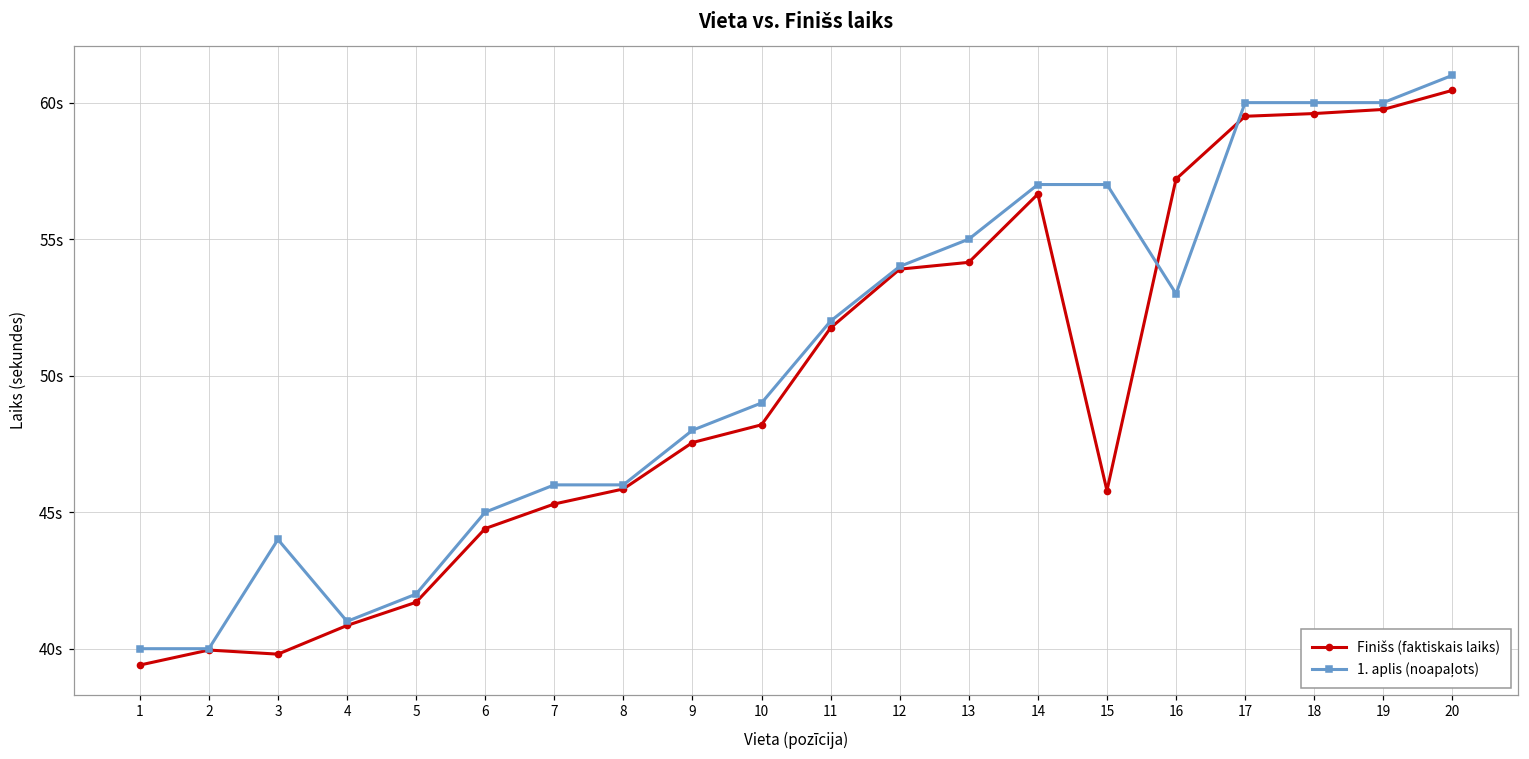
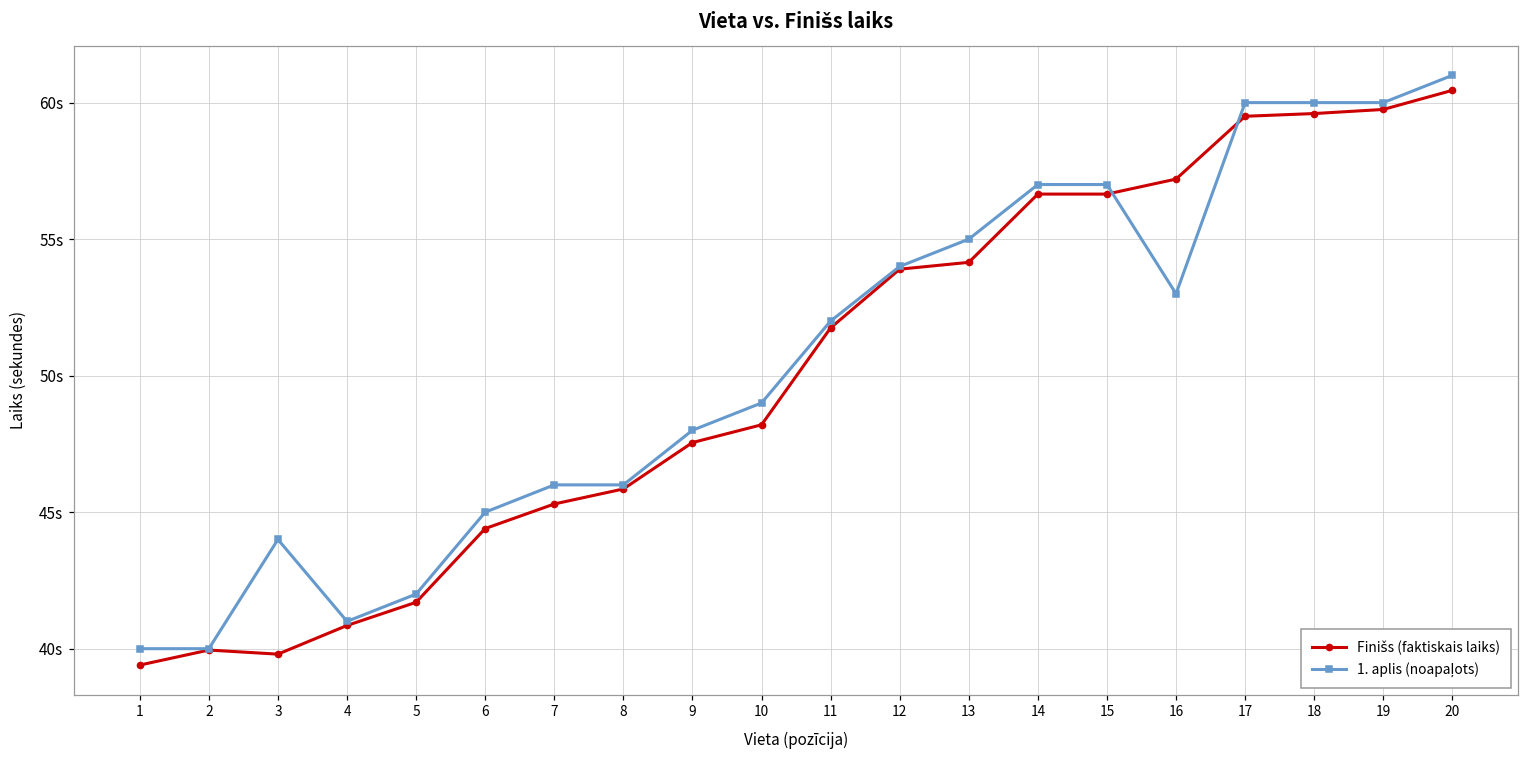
  {
    "Finišs (faktiskais laiks)": {
      "1": "39.4s",
      "3": "39.8s",
      "4": "40.9s",
      "5": "41.7s",
      "6": "44.4s",
      "7": "45.3s",
      "8": "45.9s",
      "9": "47.6s",
      "10": "48.2s",
      "11": "51.8s",
      "13": "54.2s",
      "14": "56.7s",
-     "15": "45.8s",
+     "15": "56.7s",
      "16": "57.2s",
      "17": "59.5s",
      "18": "59.6s",
      "19": "59.8s",
      "20": "60.5s"
    },
    "1. aplis (noapaļots)": {
      "1": "40.0s",
      "3": "44.0s",
      "4": "41.0s",
      "5": "42.0s",
      "6": "45.0s",
      "7": "46.0s",
      "8": "46.0s",
      "9": "48.0s",
      "10": "49.0s",
      "11": "52.0s",
      "13": "55.0s",
      "14": "57.0s",
      "15": "57.0s",
      "16": "53.0s",
      "17": "60.0s",
      "18": "60.0s",
      "19": "60.0s",
      "20": "61.0s"
    }
  }
